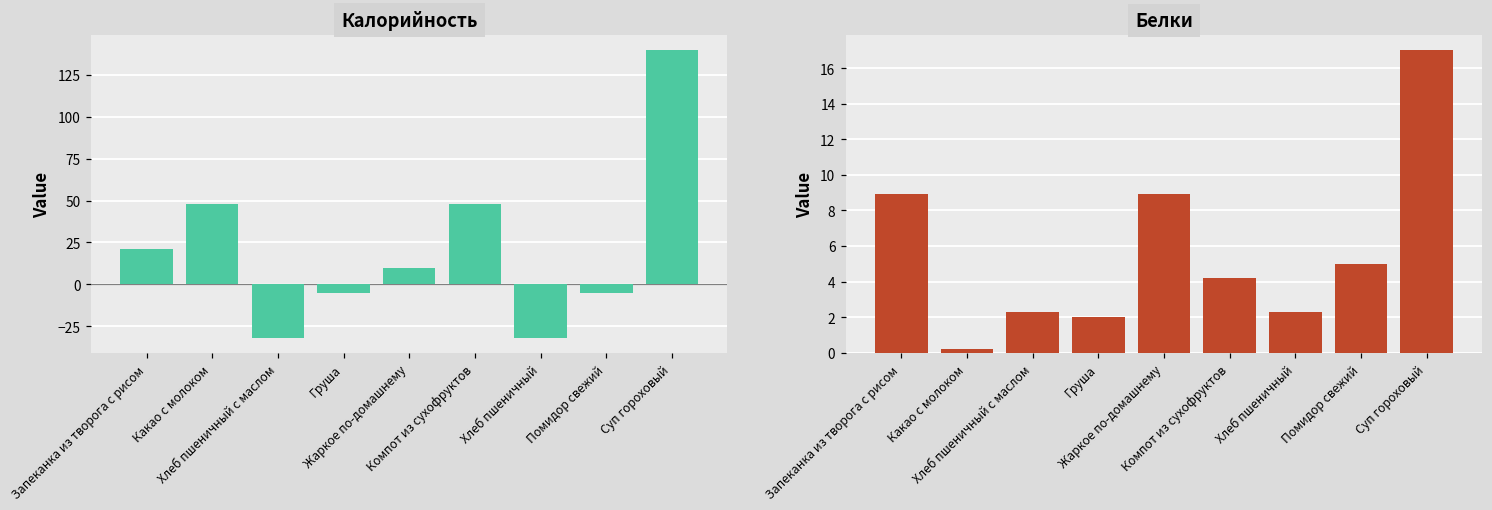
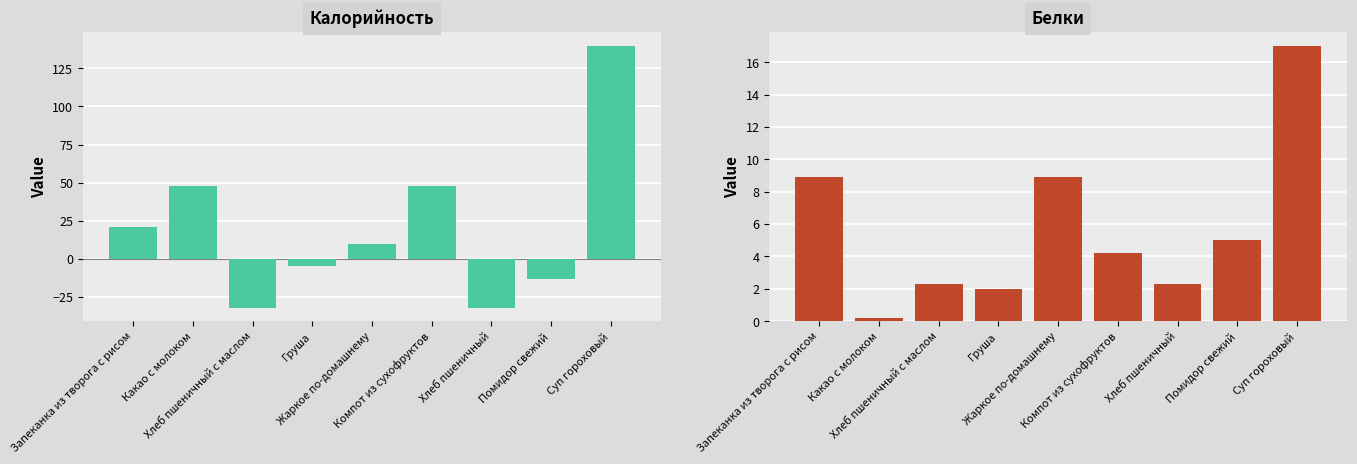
  {
    "Калорийность": {
      "Запеканка из творога с рисом": 21,
      "Какао с молоком": 48,
      "Хлеб пшеничный с маслом": -32,
      "Груша": -5,
      "Жаркое по-домашнему": 10,
      "Компот из сухофруктов": 48,
      "Хлеб пшеничный": -32,
-     "Помидор свежий": -5,
+     "Помидор свежий": -13,
      "Суп гороховый": 140
    },
    "Белки": {
      "Запеканка из творога с рисом": 8.9,
      "Какао с молоком": 0.2,
      "Хлеб пшеничный с маслом": 2.3,
      "Груша": 2.0,
      "Жаркое по-домашнему": 8.9,
      "Компот из сухофруктов": 4.2,
      "Хлеб пшеничный": 2.3,
      "Помидор свежий": 5.0,
      "Суп гороховый": 17.0
    }
  }
